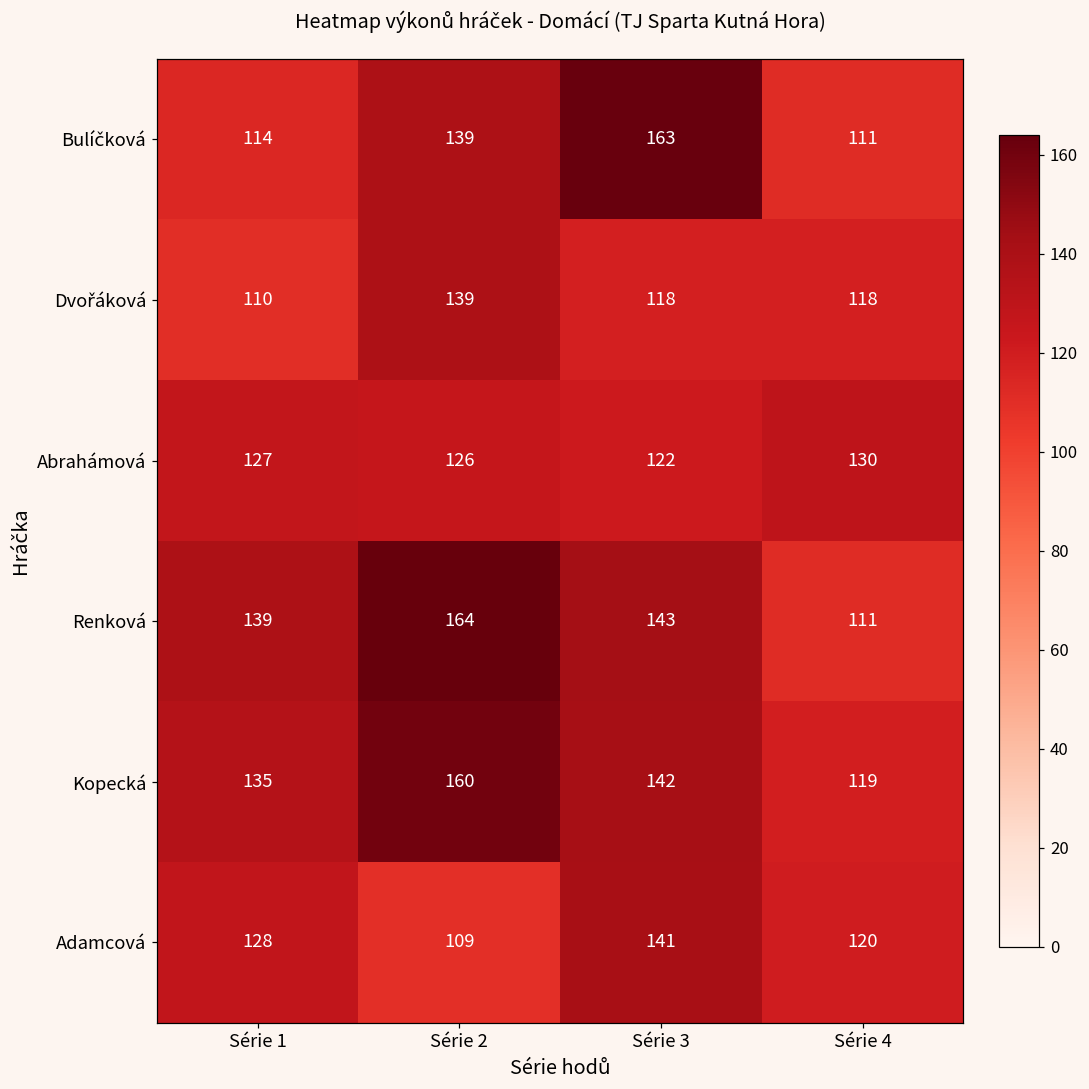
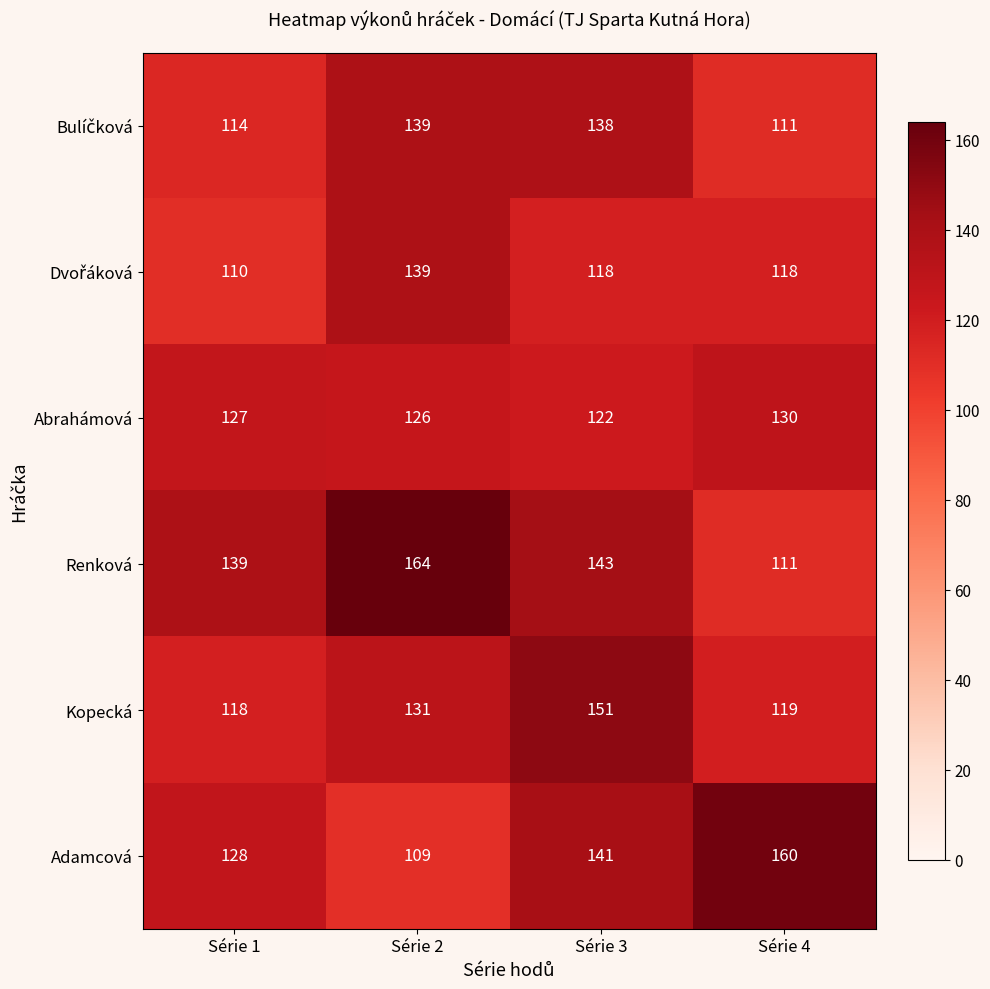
  {
    "Bulíčková": {
      "Série 1": 114,
      "Série 2": 139,
-     "Série 3": 163,
+     "Série 3": 138,
      "Série 4": 111
    },
    "Dvořáková": {
      "Série 1": 110,
      "Série 2": 139,
      "Série 3": 118,
      "Série 4": 118
    },
    "Abrahámová": {
      "Série 1": 127,
      "Série 2": 126,
      "Série 3": 122,
      "Série 4": 130
    },
    "Renková": {
      "Série 1": 139,
      "Série 2": 164,
      "Série 3": 143,
      "Série 4": 111
    },
    "Kopecká": {
-     "Série 1": 135,
-     "Série 2": 160,
-     "Série 3": 142,
+     "Série 1": 118,
+     "Série 2": 131,
+     "Série 3": 151,
      "Série 4": 119
    },
    "Adamcová": {
      "Série 1": 128,
      "Série 2": 109,
      "Série 3": 141,
-     "Série 4": 120
+     "Série 4": 160
    }
  }
